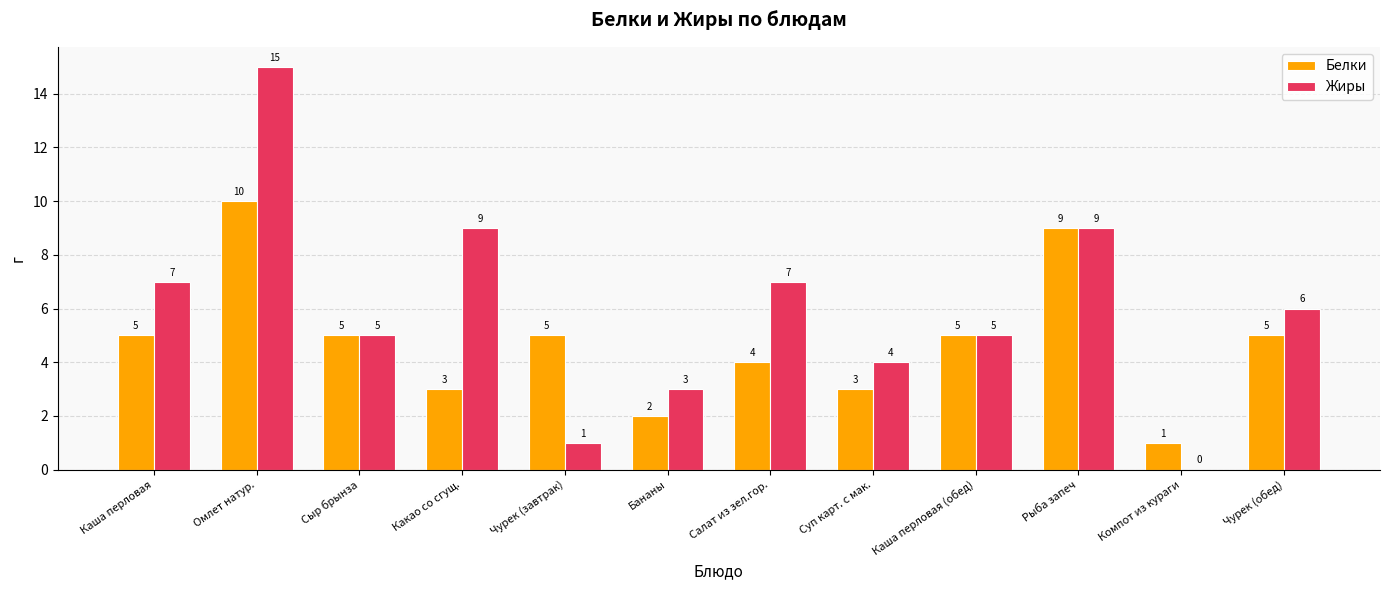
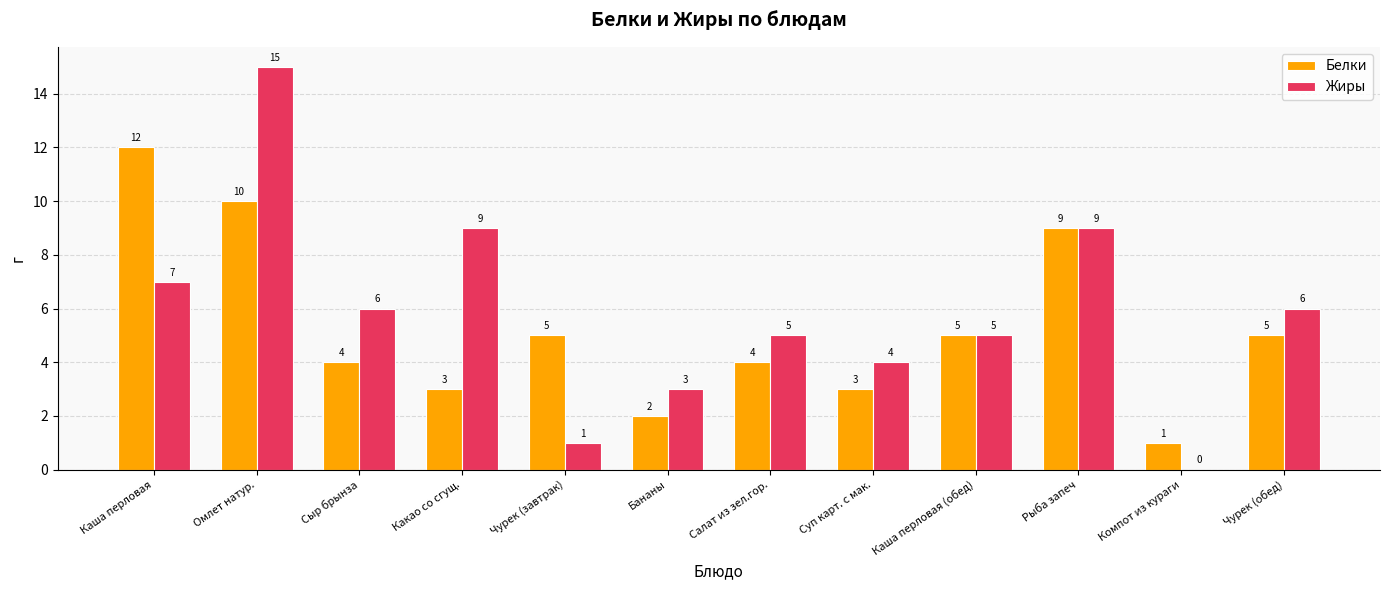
  {
    "Белки": {
-     "Каша перловая": 5,
+     "Каша перловая": 12,
      "Омлет натур.": 10,
-     "Сыр брынза": 5,
+     "Сыр брынза": 4,
      "Какао со сгущ.": 3,
      "Чурек (завтрак)": 5,
      "Бананы": 2,
      "Салат из зел.гор.": 4,
      "Суп карт. с мак.": 3,
      "Каша перловая (обед)": 5,
      "Рыба запеч": 9,
      "Компот из кураги": 1,
      "Чурек (обед)": 5
    },
    "Жиры": {
      "Каша перловая": 7,
      "Омлет натур.": 15,
-     "Сыр брынза": 5,
+     "Сыр брынза": 6,
      "Какао со сгущ.": 9,
      "Чурек (завтрак)": 1,
      "Бананы": 3,
-     "Салат из зел.гор.": 7,
+     "Салат из зел.гор.": 5,
      "Суп карт. с мак.": 4,
      "Каша перловая (обед)": 5,
      "Рыба запеч": 9,
      "Компот из кураги": 0,
      "Чурек (обед)": 6
    }
  }
